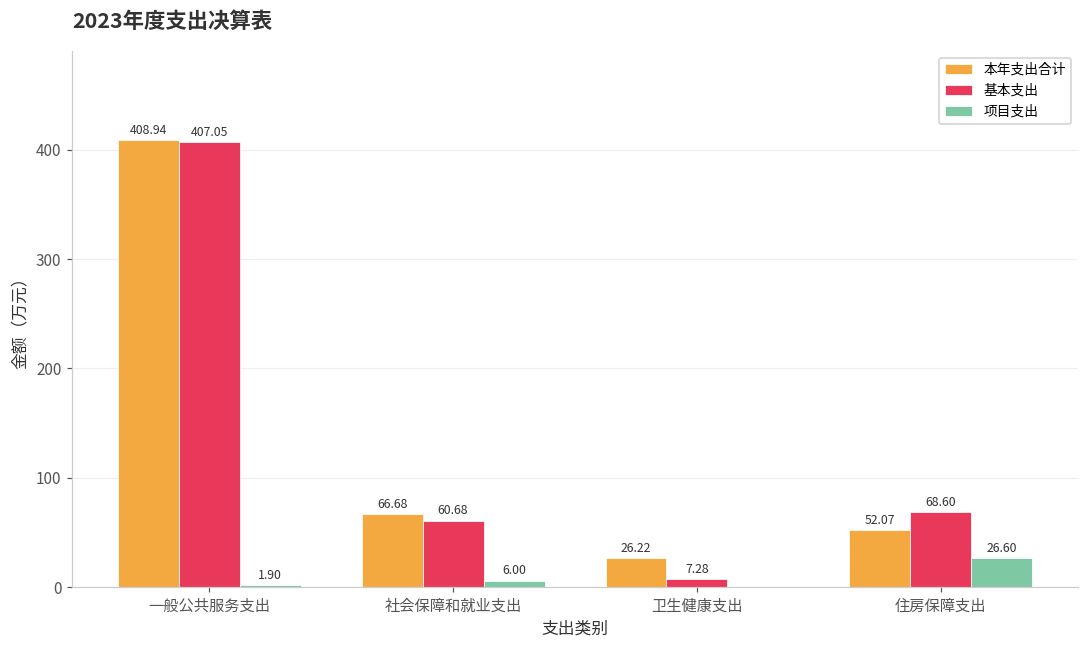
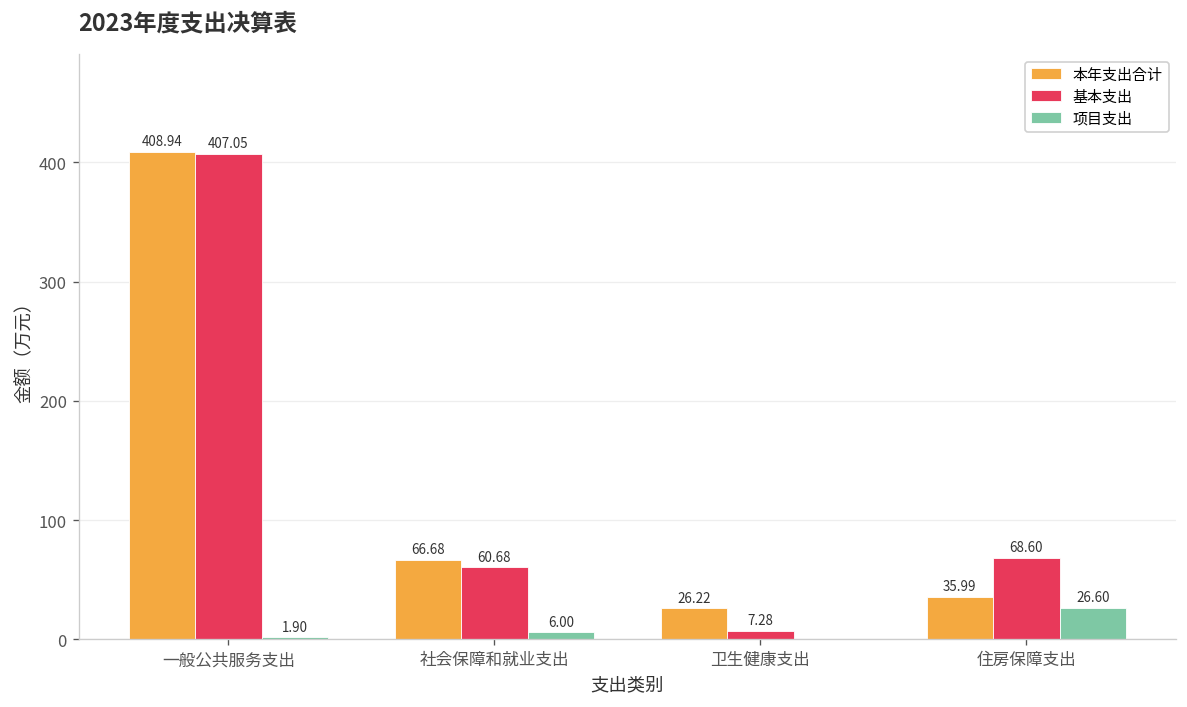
  {
    "本年支出合计": {
      "一般公共服务支出": 408.94,
      "社会保障和就业支出": 66.68,
      "卫生健康支出": 26.22,
-     "住房保障支出": 52.07
+     "住房保障支出": 35.99
    },
    "基本支出": {
      "一般公共服务支出": 407.05,
      "社会保障和就业支出": 60.68,
      "卫生健康支出": 7.28,
      "住房保障支出": 68.60
    },
    "项目支出": {
      "一般公共服务支出": 1.90,
      "社会保障和就业支出": 6.00,
      "住房保障支出": 26.60
    }
  }
